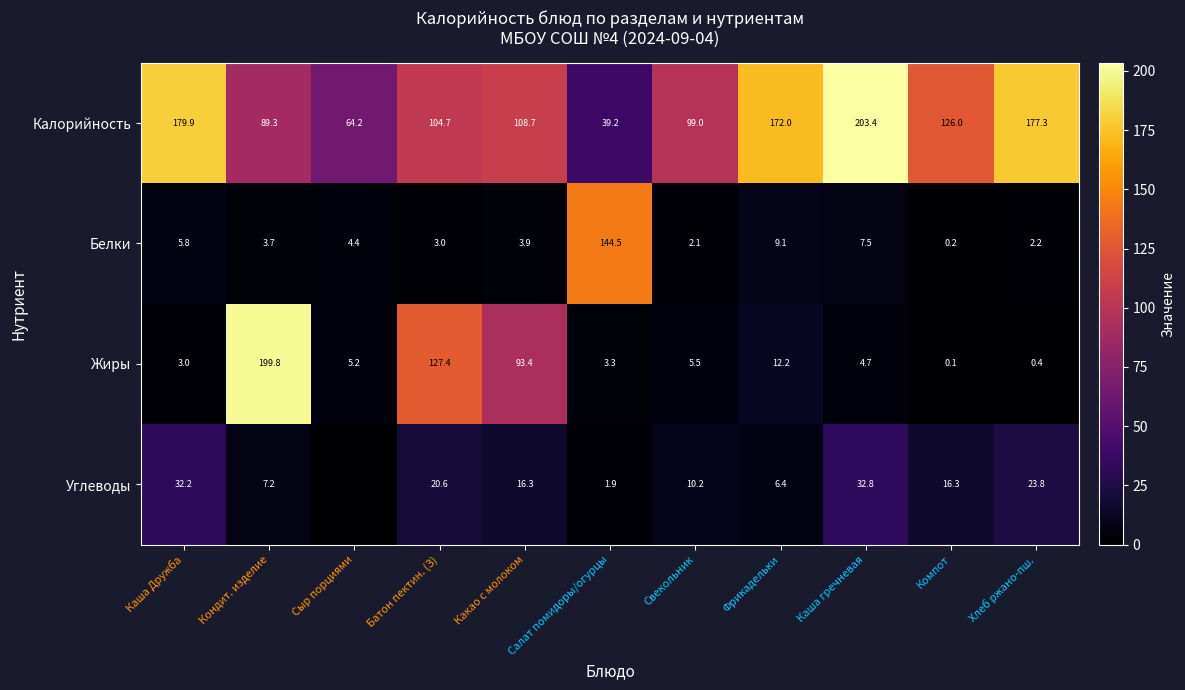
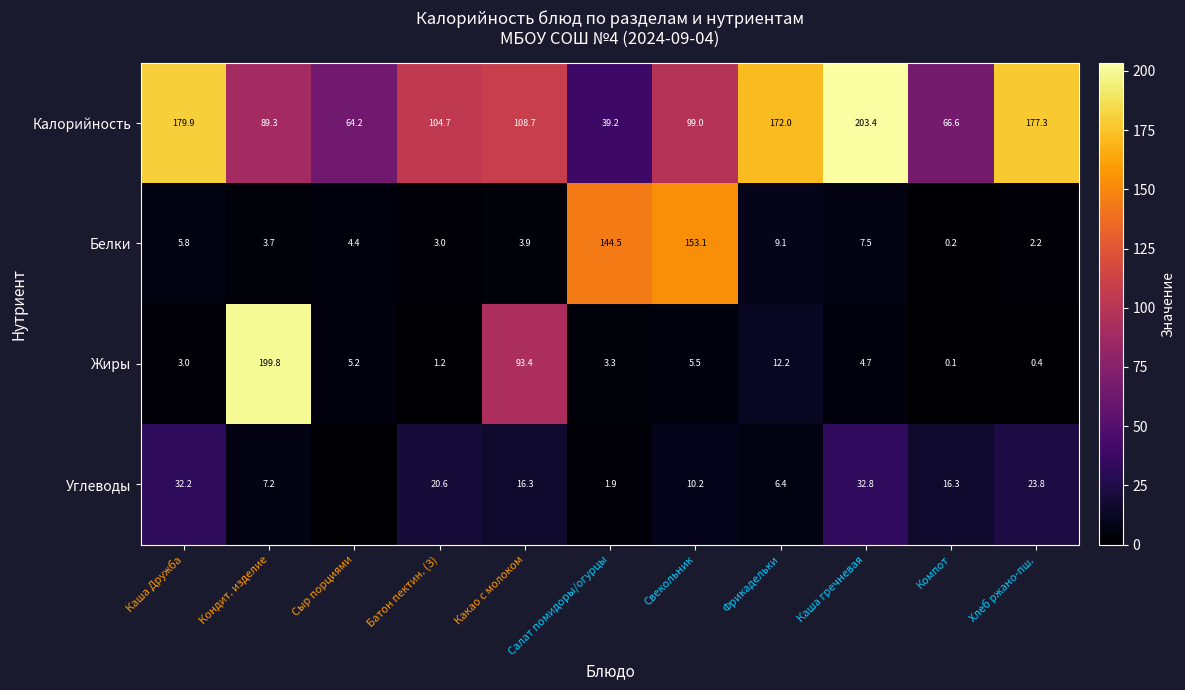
  {
    "Калорийность": {
      "Каша Дружба": 179.9,
      "Кондит. изделие": 89.3,
      "Сыр порциями": 64.2,
      "Батон пектин. (З)": 104.7,
      "Какао с молоком": 108.7,
      "Салат помидоры/огурцы": 39.2,
      "Свекольник": 99.0,
      "Фрикадельки": 172.0,
      "Каша гречневая": 203.4,
-     "Компот": 126.0,
+     "Компот": 66.6,
      "Хлеб ржано-пш.": 177.3
    },
    "Белки": {
      "Каша Дружба": 5.8,
      "Кондит. изделие": 3.7,
      "Сыр порциями": 4.4,
      "Батон пектин. (З)": 3.0,
      "Какао с молоком": 3.9,
      "Салат помидоры/огурцы": 144.5,
-     "Свекольник": 2.1,
+     "Свекольник": 153.1,
      "Фрикадельки": 9.1,
      "Каша гречневая": 7.5,
      "Компот": 0.2,
      "Хлеб ржано-пш.": 2.2
    },
    "Жиры": {
      "Каша Дружба": 3.0,
      "Кондит. изделие": 199.8,
      "Сыр порциями": 5.2,
-     "Батон пектин. (З)": 127.4,
+     "Батон пектин. (З)": 1.2,
      "Какао с молоком": 93.4,
      "Салат помидоры/огурцы": 3.3,
      "Свекольник": 5.5,
      "Фрикадельки": 12.2,
      "Каша гречневая": 4.7,
      "Компот": 0.1,
      "Хлеб ржано-пш.": 0.4
    },
    "Углеводы": {
      "Каша Дружба": 32.2,
      "Кондит. изделие": 7.2,
      "Батон пектин. (З)": 20.6,
      "Какао с молоком": 16.3,
      "Салат помидоры/огурцы": 1.9,
      "Свекольник": 10.2,
      "Фрикадельки": 6.4,
      "Каша гречневая": 32.8,
      "Компот": 16.3,
      "Хлеб ржано-пш.": 23.8
    }
  }
